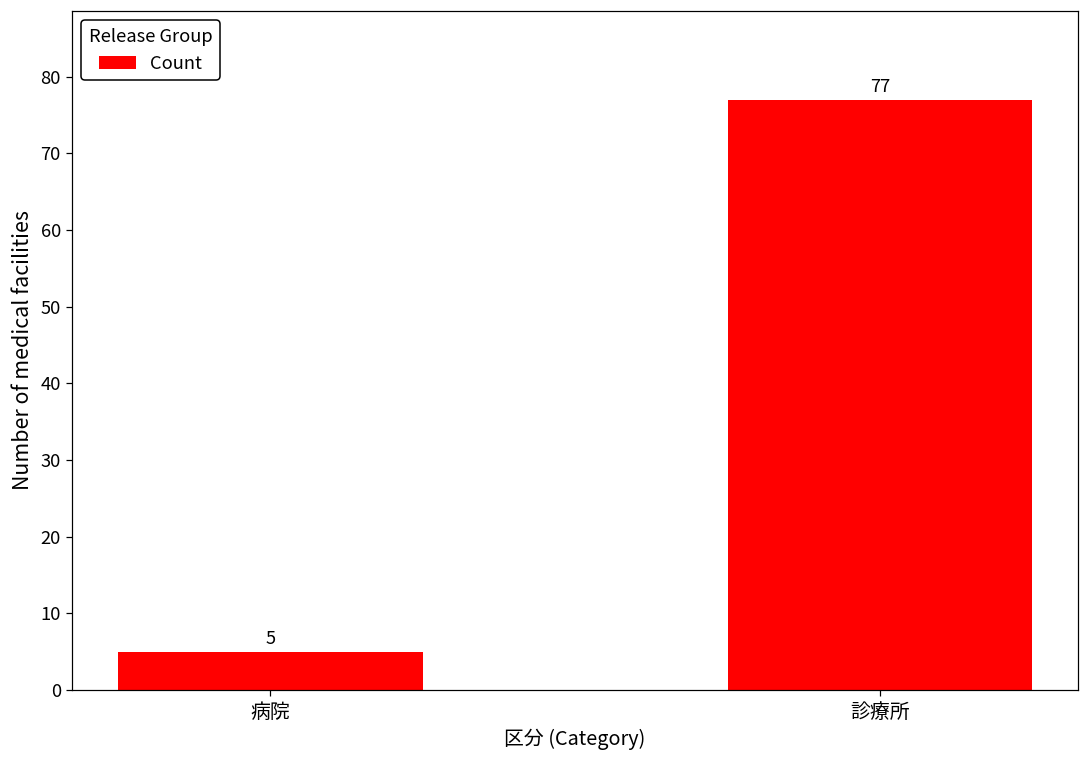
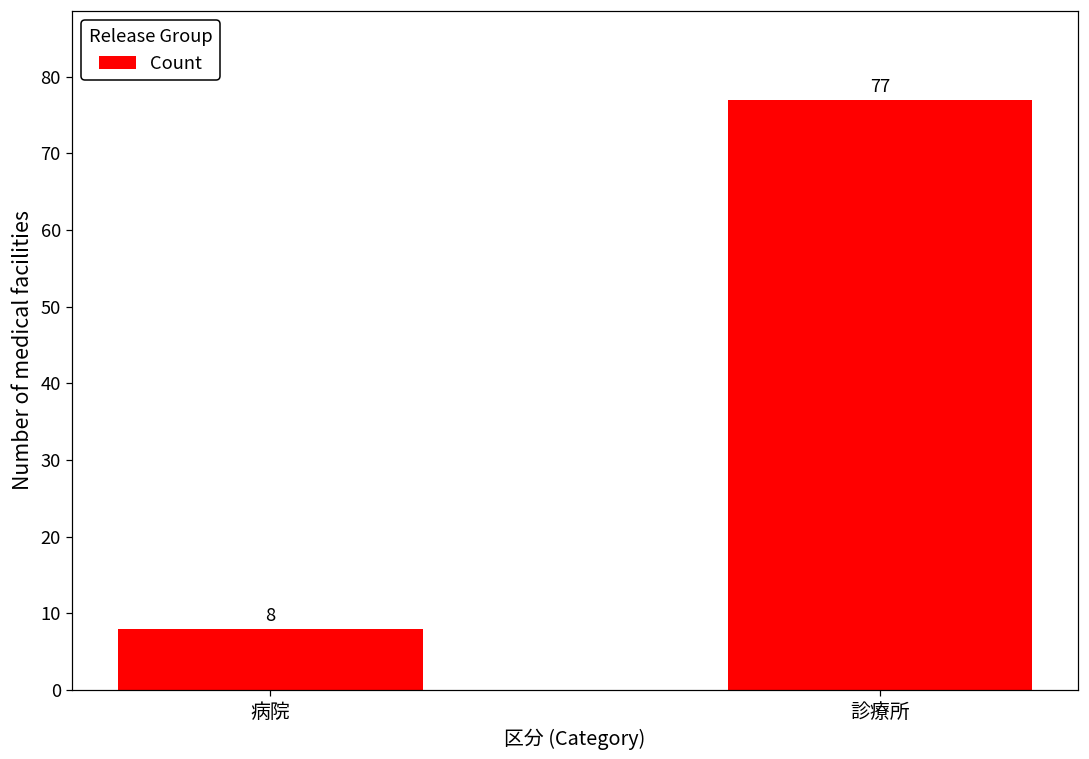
  {
-   "病院": 5,
+   "病院": 8,
    "診療所": 77
  }
